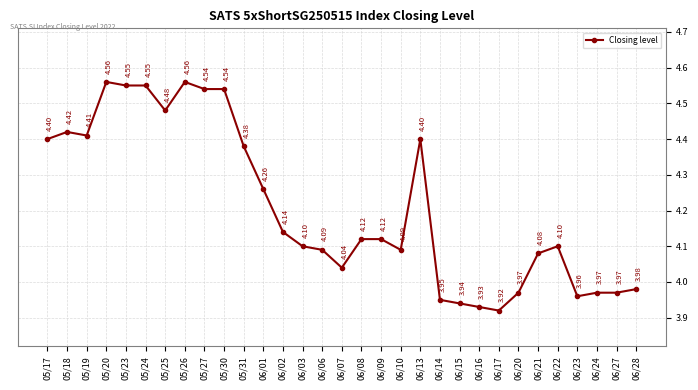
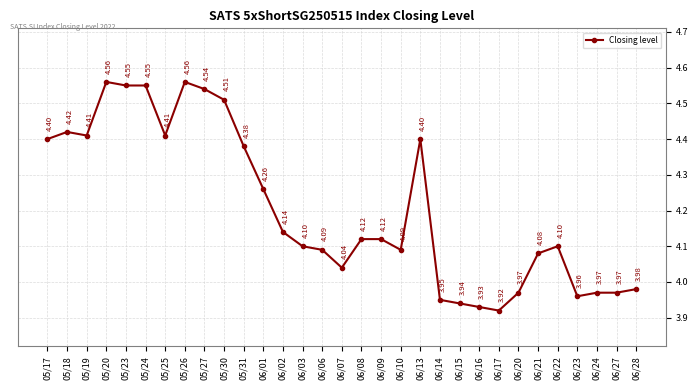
  {
    "05/17": 4.40,
    "05/18": 4.42,
    "05/19": 4.41,
    "05/20": 4.56,
    "05/23": 4.55,
    "05/24": 4.55,
-   "05/25": 4.48,
+   "05/25": 4.41,
    "05/26": 4.56,
    "05/27": 4.54,
-   "05/30": 4.54,
+   "05/30": 4.51,
    "05/31": 4.38,
    "06/01": 4.26,
    "06/02": 4.14,
    "06/03": 4.10,
    "06/06": 4.09,
    "06/07": 4.04,
    "06/08": 4.12,
    "06/09": 4.12,
    "06/10": 4.09,
    "06/13": 4.40,
    "06/14": 3.95,
    "06/15": 3.94,
    "06/16": 3.93,
    "06/17": 3.92,
    "06/20": 3.97,
    "06/21": 4.08,
    "06/22": 4.10,
    "06/23": 3.96,
    "06/24": 3.97,
    "06/27": 3.97,
    "06/28": 3.98
  }
